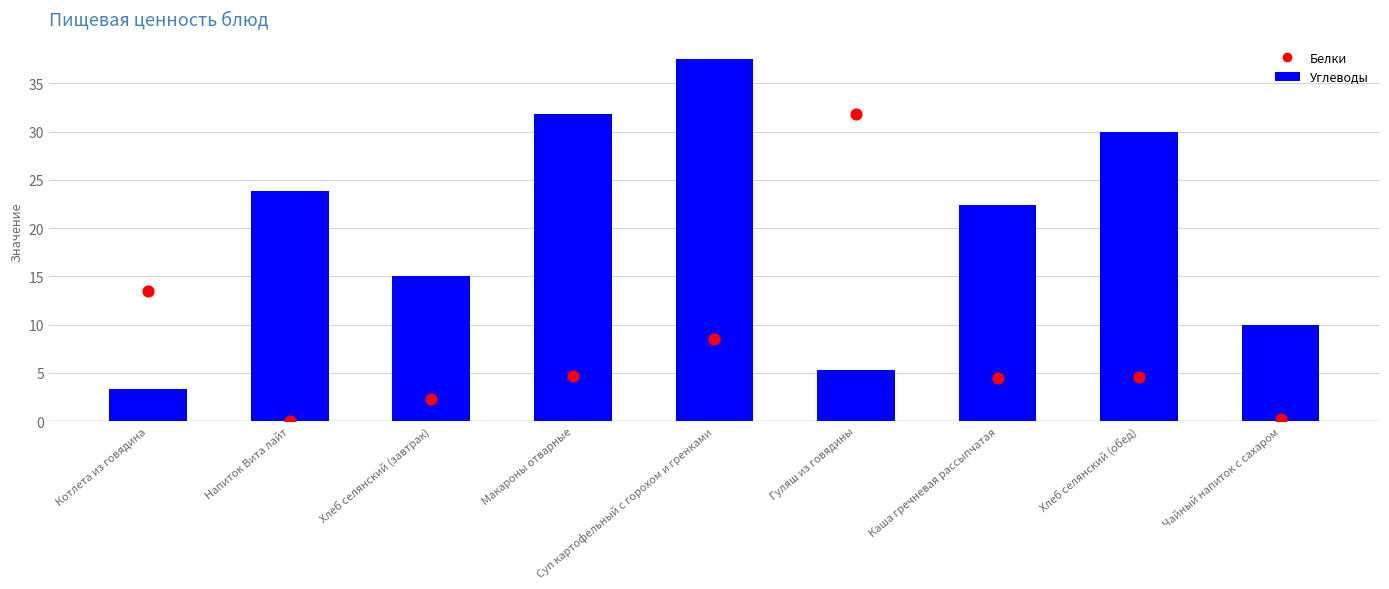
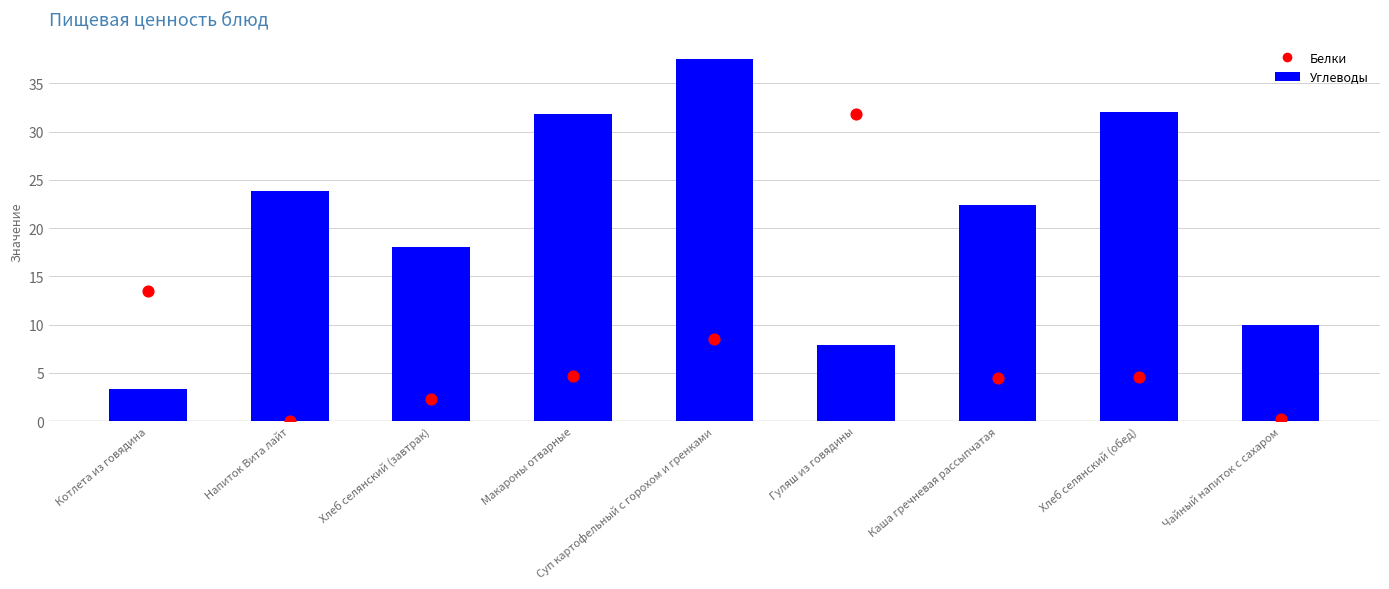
  {
    "Углеводы": {
      "Котлета из говядина": 3,
      "Напиток Вита лайт": 24,
-     "Хлеб селянский (завтрак)": 15,
+     "Хлеб селянский (завтрак)": 18,
      "Макароны отварные": 32,
      "Суп картофельный с горохом и гренками": 38,
-     "Гуляш из говядины": 5,
+     "Гуляш из говядины": 8,
      "Каша гречневая рассыпчатая": 22,
-     "Хлеб селянский (обед)": 30,
+     "Хлеб селянский (обед)": 32,
      "Чайный напиток с сахаром": 10
    }
  }
